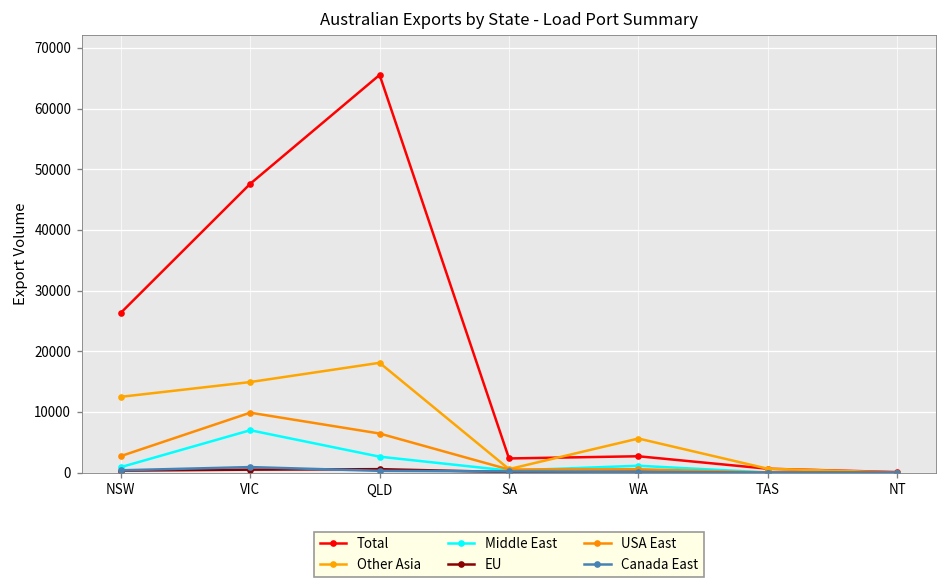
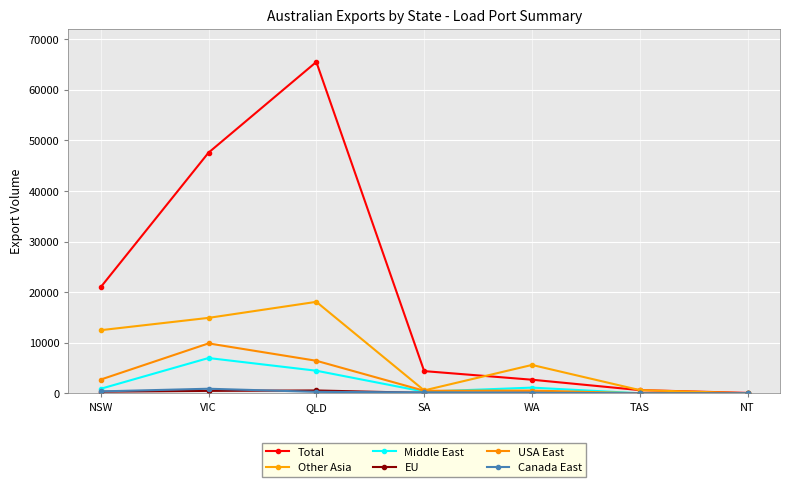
  {
    "Total": {
-     "NSW": 26000,
+     "NSW": 21000,
      "VIC": 48000,
      "QLD": 66000,
-     "SA": 2000,
+     "SA": 4000,
      "WA": 3000
    },
    "Middle East": {
      "NSW": 1000,
      "VIC": 7000,
-     "QLD": 3000,
+     "QLD": 4000,
      "WA": 1000
    }
  }
